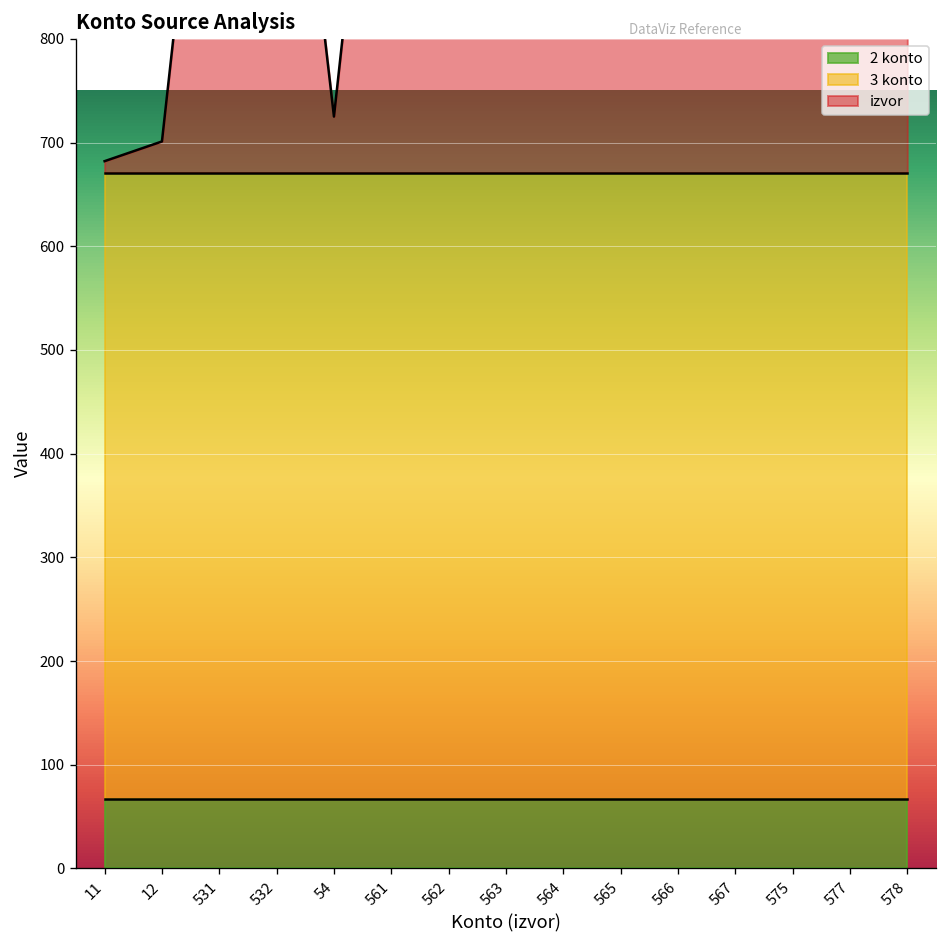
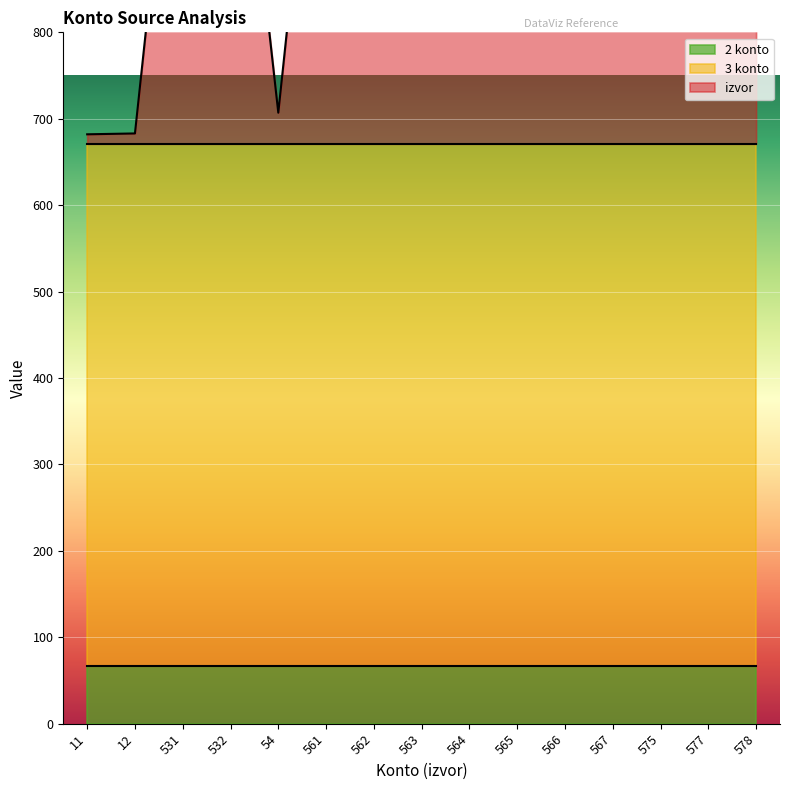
  {
    "2 konto": {
      "11": 70,
      "12": 70,
      "531": 70,
      "532": 70,
      "54": 70,
      "561": 70,
      "562": 70,
      "563": 70,
      "564": 70,
      "565": 70,
      "566": 70,
      "567": 70,
      "575": 70,
      "577": 70,
      "578": 70
    },
    "3 konto": {
      "11": 670,
      "12": 670,
      "531": 670,
      "532": 670,
      "54": 670,
      "561": 670,
      "562": 670,
      "563": 670,
      "564": 670,
      "565": 670,
      "566": 670,
      "567": 670,
      "575": 670,
      "577": 670,
      "578": 670
    },
    "izvor": {
      "11": 680,
-     "12": 700,
-     "54": 730
+     "12": 680,
+     "54": 710
    }
  }
